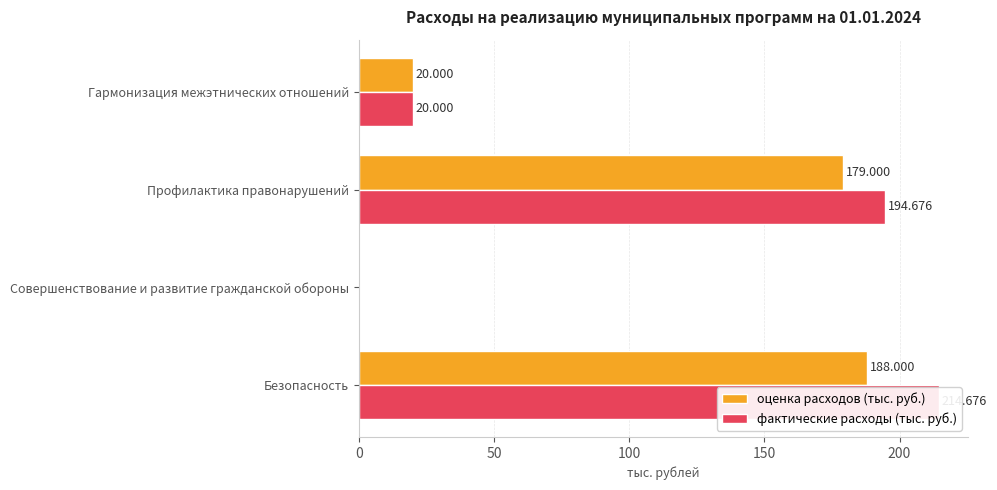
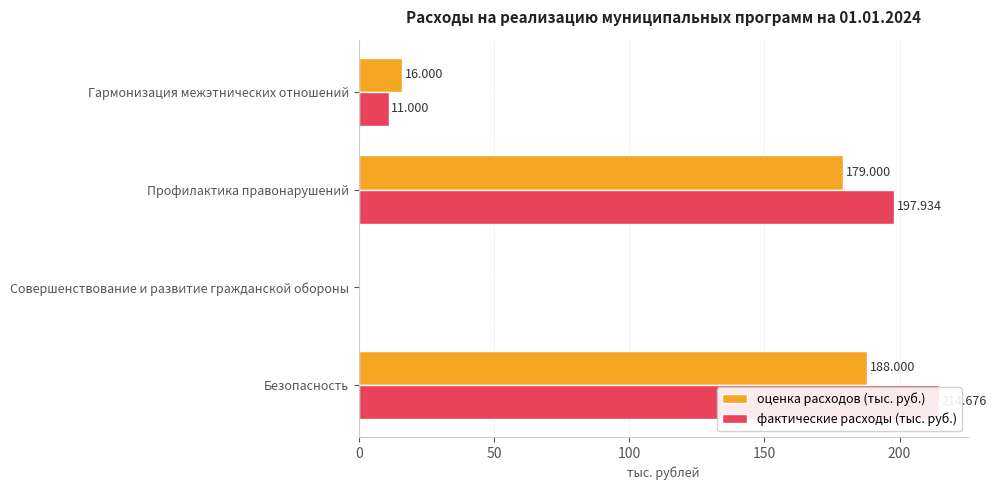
  {
    "оценка расходов (тыс. руб.)": {
-     "Гармонизация межэтнических отношений": 20.000,
+     "Гармонизация межэтнических отношений": 16.000,
      "Профилактика правонарушений": 179.000,
      "Безопасность": 188.000
    },
    "фактические расходы (тыс. руб.)": {
-     "Гармонизация межэтнических отношений": 20.000,
-     "Профилактика правонарушений": 194.676
+     "Гармонизация межэтнических отношений": 11.000,
+     "Профилактика правонарушений": 197.934
    }
  }
